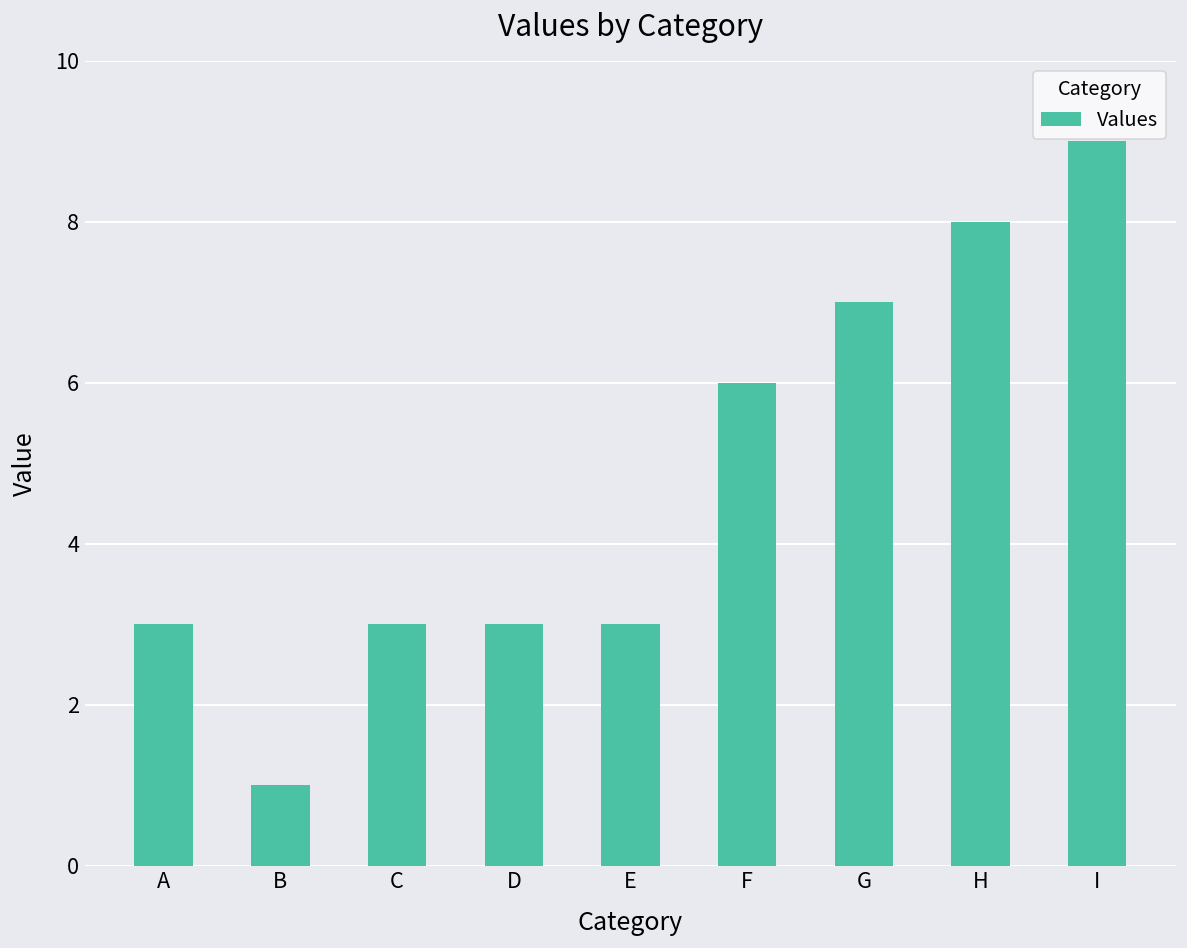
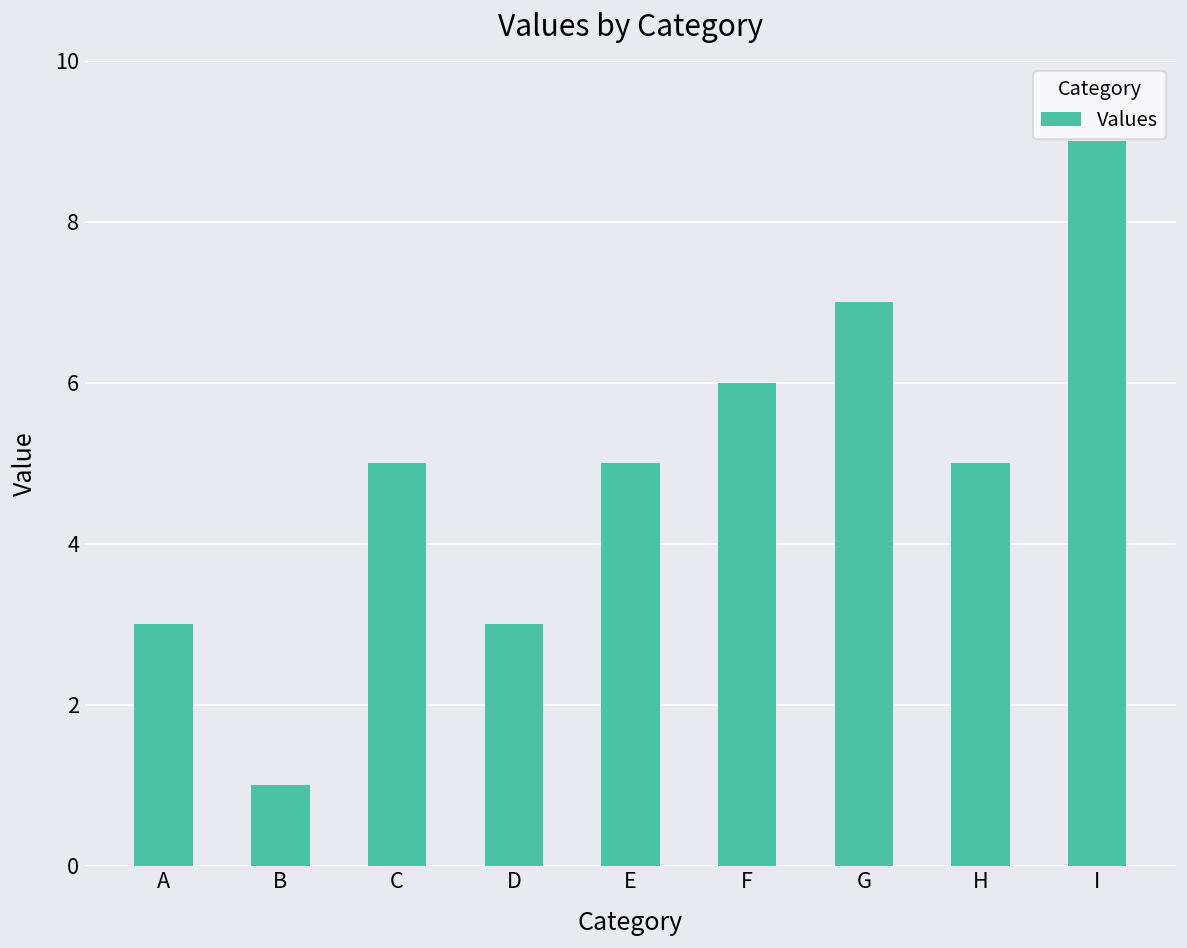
  {
    "A": 3,
    "B": 1,
-   "C": 3,
+   "C": 5,
    "D": 3,
-   "E": 3,
+   "E": 5,
    "F": 6,
    "G": 7,
-   "H": 8,
+   "H": 5,
    "I": 9
  }
